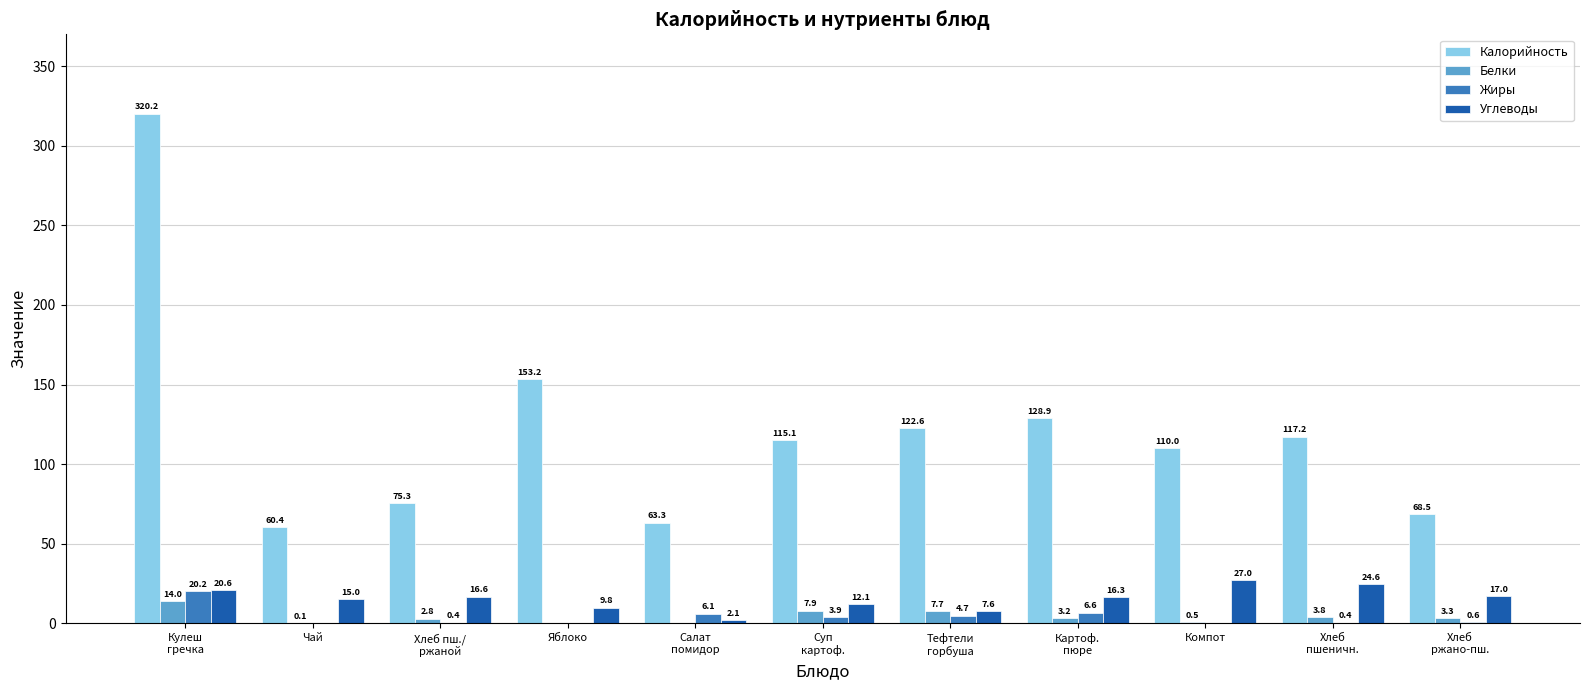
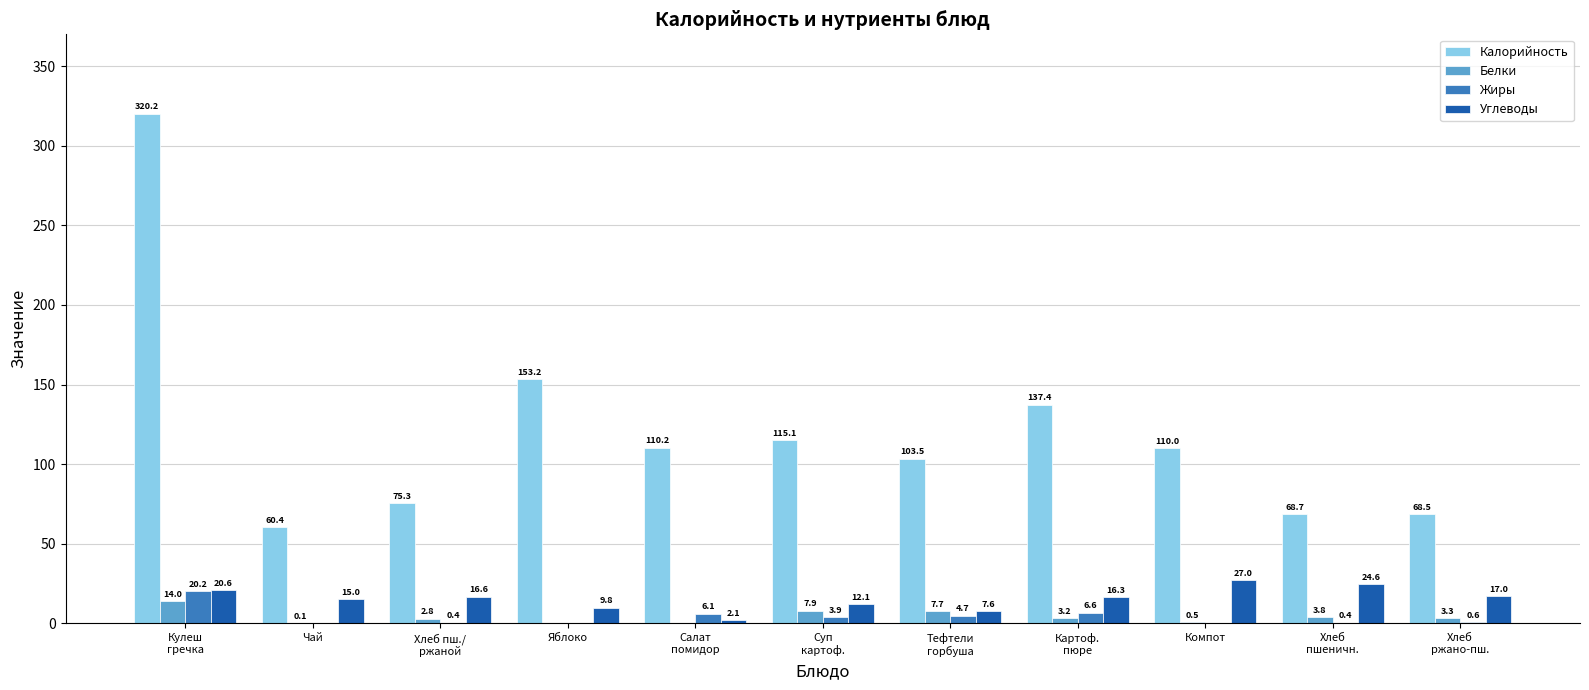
  {
    "Калорийность": {
      "Кулеш гречка": 320.2,
      "Чай": 60.4,
      "Хлеб пш./ ржаной": 75.3,
      "Яблоко": 153.2,
-     "Салат помидор": 63.3,
+     "Салат помидор": 110.2,
      "Суп картоф.": 115.1,
-     "Тефтели горбуша": 122.6,
-     "Картоф. пюре": 128.9,
+     "Тефтели горбуша": 103.5,
+     "Картоф. пюре": 137.4,
      "Компот": 110.0,
-     "Хлеб пшеничн.": 117.2,
+     "Хлеб пшеничн.": 68.7,
      "Хлеб ржано-пш.": 68.5
    }
  }
